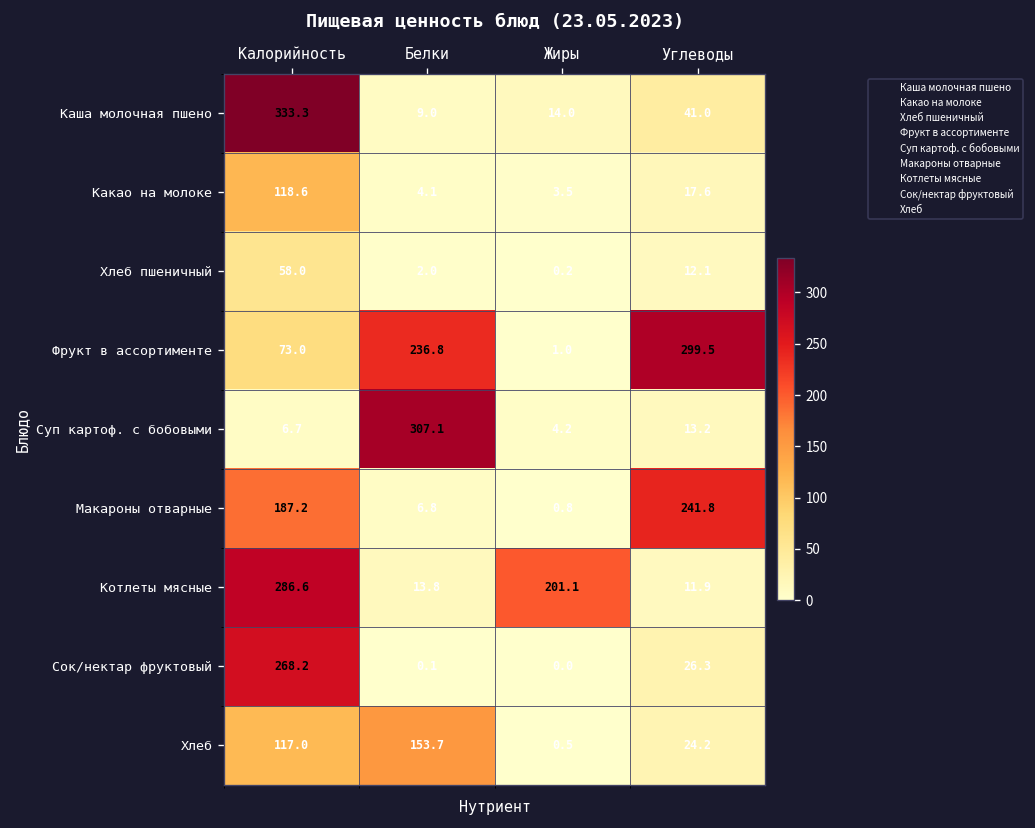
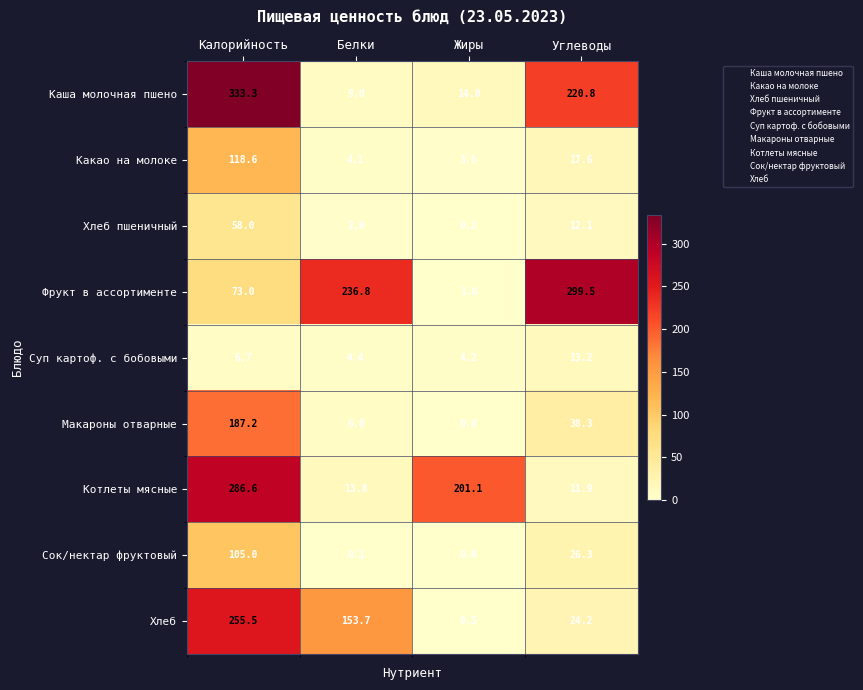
  {
    "Каша молочная пшено": {
      "Калорийность": 333.3,
      "Белки": 9.0,
      "Жиры": 14.0,
-     "Углеводы": 41.0
+     "Углеводы": 220.8
    },
    "Какао на молоке": {
      "Калорийность": 118.6,
      "Белки": 4.1,
      "Жиры": 3.5,
      "Углеводы": 17.6
    },
    "Хлеб пшеничный": {
      "Калорийность": 58.0,
      "Белки": 2.0,
      "Жиры": 0.2,
      "Углеводы": 12.1
    },
    "Фрукт в ассортименте": {
      "Калорийность": 73.0,
      "Белки": 236.8,
      "Жиры": 1.0,
      "Углеводы": 299.5
    },
    "Суп картоф. с бобовыми": {
      "Калорийность": 6.7,
-     "Белки": 307.1,
+     "Белки": 4.4,
      "Жиры": 4.2,
      "Углеводы": 13.2
    },
    "Макароны отварные": {
      "Калорийность": 187.2,
      "Белки": 6.8,
      "Жиры": 0.8,
-     "Углеводы": 241.8
+     "Углеводы": 38.3
    },
    "Котлеты мясные": {
      "Калорийность": 286.6,
      "Белки": 13.8,
      "Жиры": 201.1,
      "Углеводы": 11.9
    },
    "Сок/нектар фруктовый": {
-     "Калорийность": 268.2,
+     "Калорийность": 105.0,
      "Белки": 0.1,
      "Жиры": 0.0,
      "Углеводы": 26.3
    },
    "Хлеб": {
-     "Калорийность": 117.0,
+     "Калорийность": 255.5,
      "Белки": 153.7,
      "Жиры": 0.5,
      "Углеводы": 24.2
    }
  }
